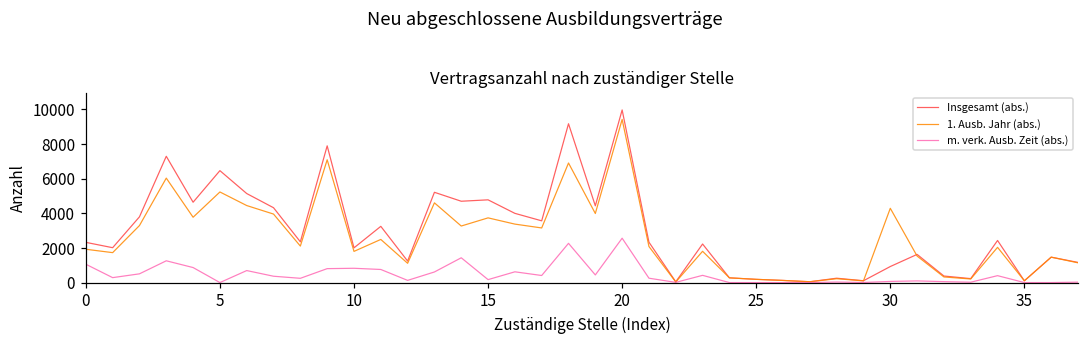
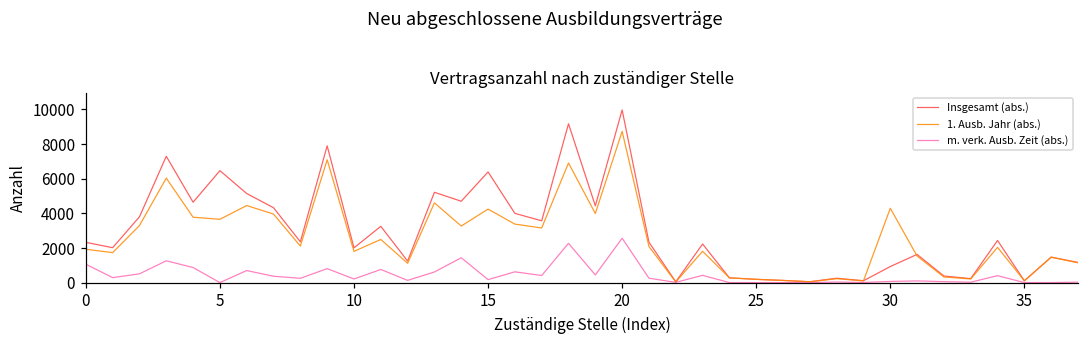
  {
    "Insgesamt (abs.)": {
      "0": 2300,
      "5": 6500,
      "10": 2000,
-     "15": 4800,
+     "15": 6400,
      "20": 10000,
      "30": 900
    },
    "1. Ausb. Jahr (abs.)": {
      "0": 1900,
-     "5": 5200,
+     "5": 3700,
      "10": 1800,
-     "15": 3700,
-     "20": 9400,
+     "15": 4200,
+     "20": 8700,
      "30": 4300
    },
    "m. verk. Ausb. Zeit (abs.)": {
      "0": 1100,
      "5": 0,
-     "10": 800,
+     "10": 200,
      "15": 200,
      "20": 2600,
      "25": 0,
      "30": 100
    }
  }
